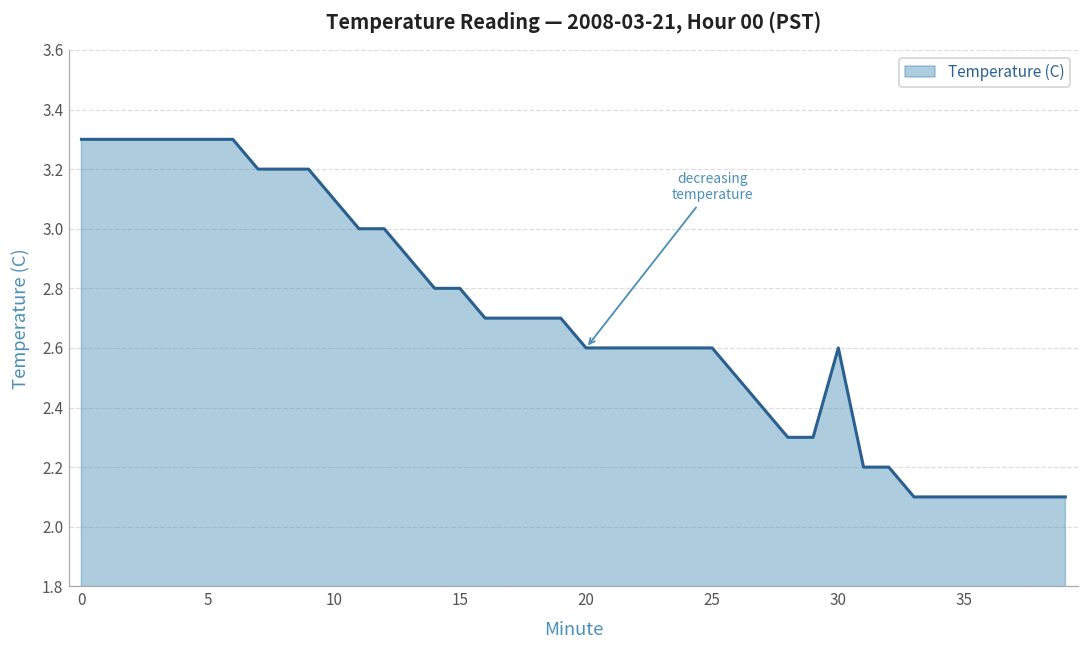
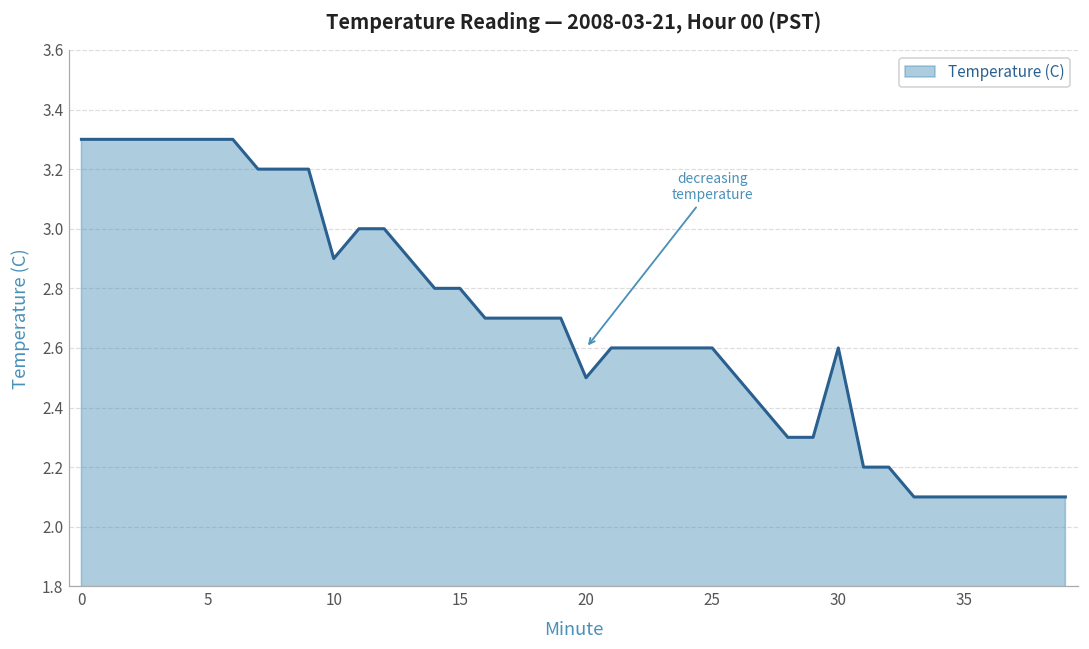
  {
    "0": 3.3,
    "5": 3.3,
-   "10": 3.1,
+   "10": 2.9,
    "15": 2.8,
-   "20": 2.6,
+   "20": 2.5,
    "25": 2.6,
    "30": 2.6,
    "35": 2.1
  }
